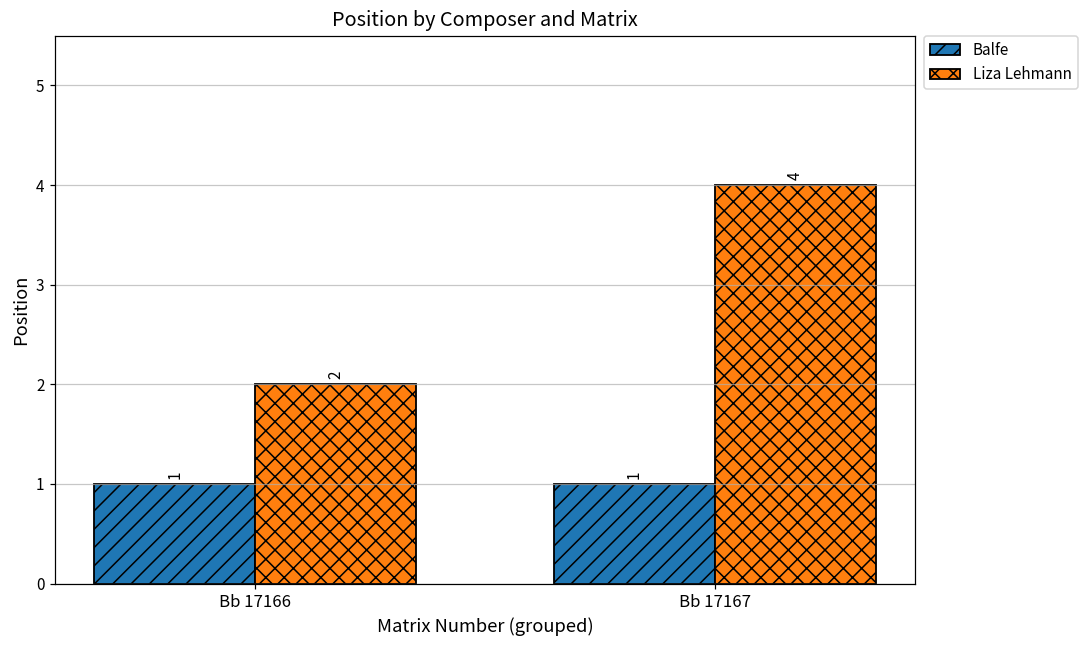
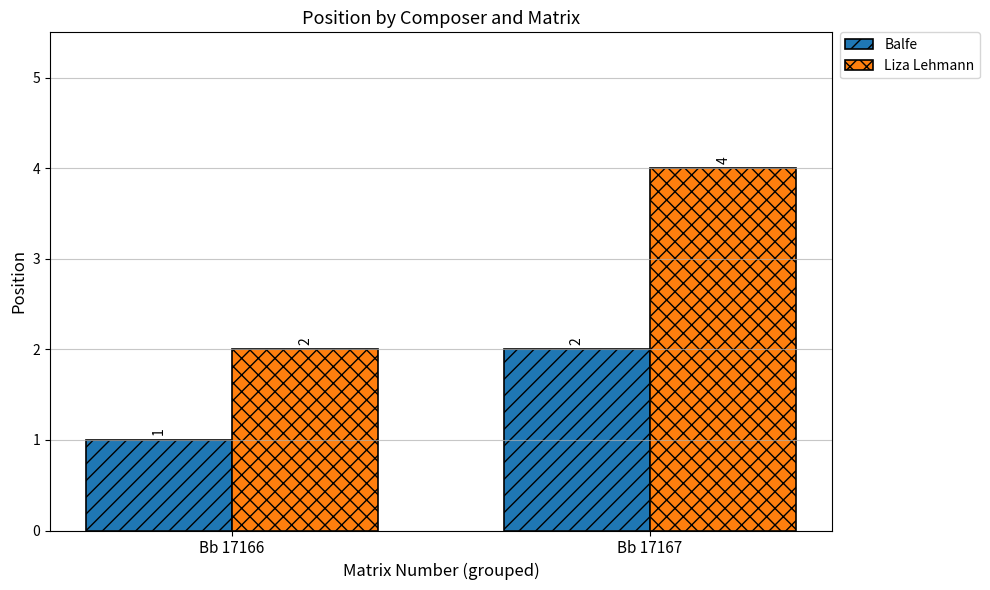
  {
    "Balfe": {
      "Bb 17166": 1,
-     "Bb 17167": 1
+     "Bb 17167": 2
    },
    "Liza Lehmann": {
      "Bb 17166": 2,
      "Bb 17167": 4
    }
  }
